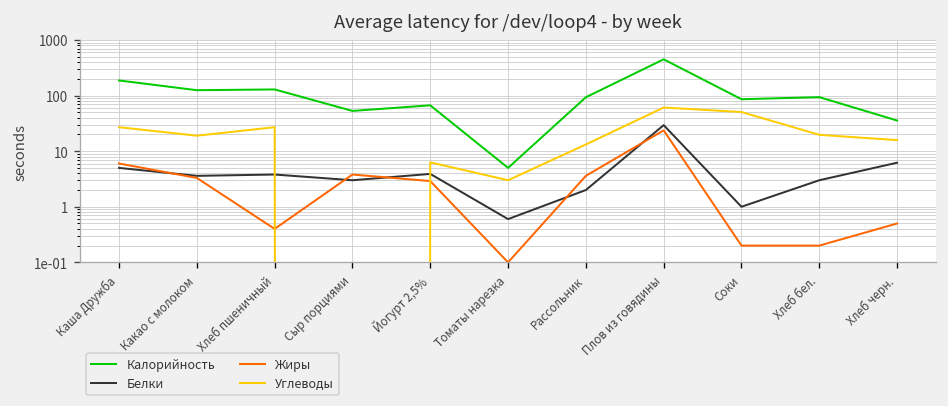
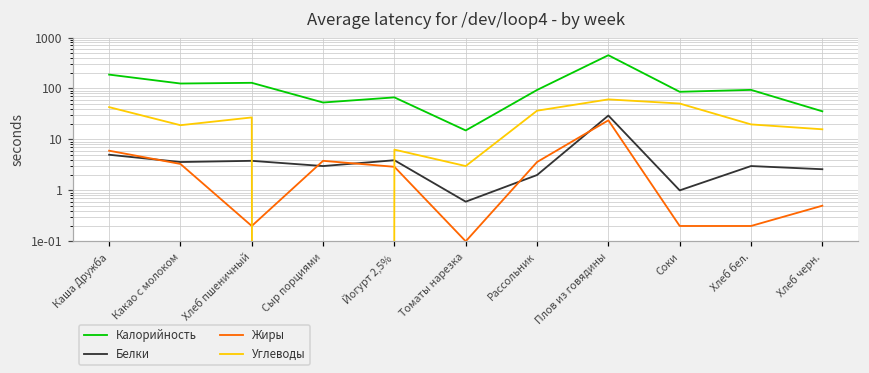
  {
    "Калорийность": {
      "Каша Дружба": 190,
      "Какао с молоком": 130,
      "Хлеб пшеничный": 130,
      "Сыр порциями": 50,
      "Йогурт 2,5%": 70,
-     "Томаты нарезка": 5,
+     "Томаты нарезка": 15,
      "Рассольник": 90,
      "Плов из говядины": 400,
      "Соки": 90,
      "Хлеб бел.": 90,
      "Хлеб черн.": 40
    },
    "Белки": {
      "Каша Дружба": 5,
      "Хлеб пшеничный": 4,
      "Сыр порциями": 3,
      "Йогурт 2,5%": 4,
      "Томаты нарезка": 0.6,
      "Рассольник": 2,
      "Плов из говядины": 30,
      "Соки": 1,
      "Хлеб бел.": 3,
-     "Хлеб черн.": 6
+     "Хлеб черн.": 3
    },
    "Жиры": {
      "Каша Дружба": 6,
-     "Хлеб пшеничный": 0.4,
+     "Хлеб пшеничный": 0.2,
      "Сыр порциями": 4,
      "Йогурт 2,5%": 3,
      "Томаты нарезка": 0.1,
      "Рассольник": 4,
      "Плов из говядины": 20,
      "Соки": 0.2,
      "Хлеб бел.": 0.2,
      "Хлеб черн.": 0.5
    },
    "Углеводы": {
-     "Каша Дружба": 30,
+     "Каша Дружба": 40,
      "Какао с молоком": 19,
      "Хлеб пшеничный": 30,
      "Йогурт 2,5%": 6,
      "Томаты нарезка": 3,
-     "Рассольник": 13,
+     "Рассольник": 40,
      "Плов из говядины": 60,
      "Соки": 50,
      "Хлеб бел.": 20,
      "Хлеб черн.": 16
    }
  }
